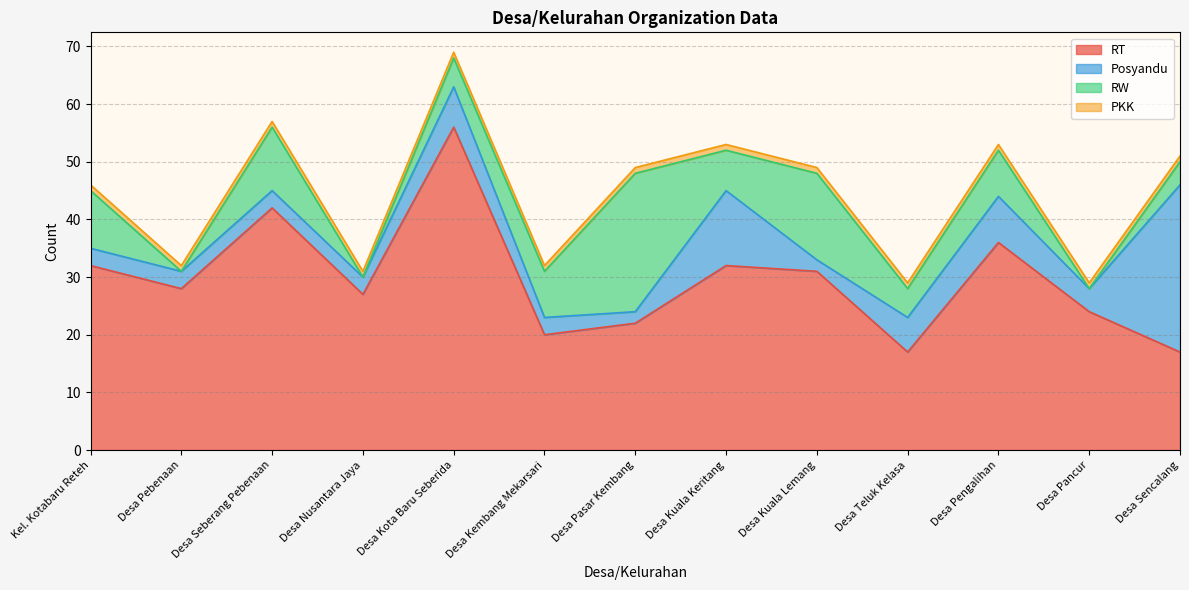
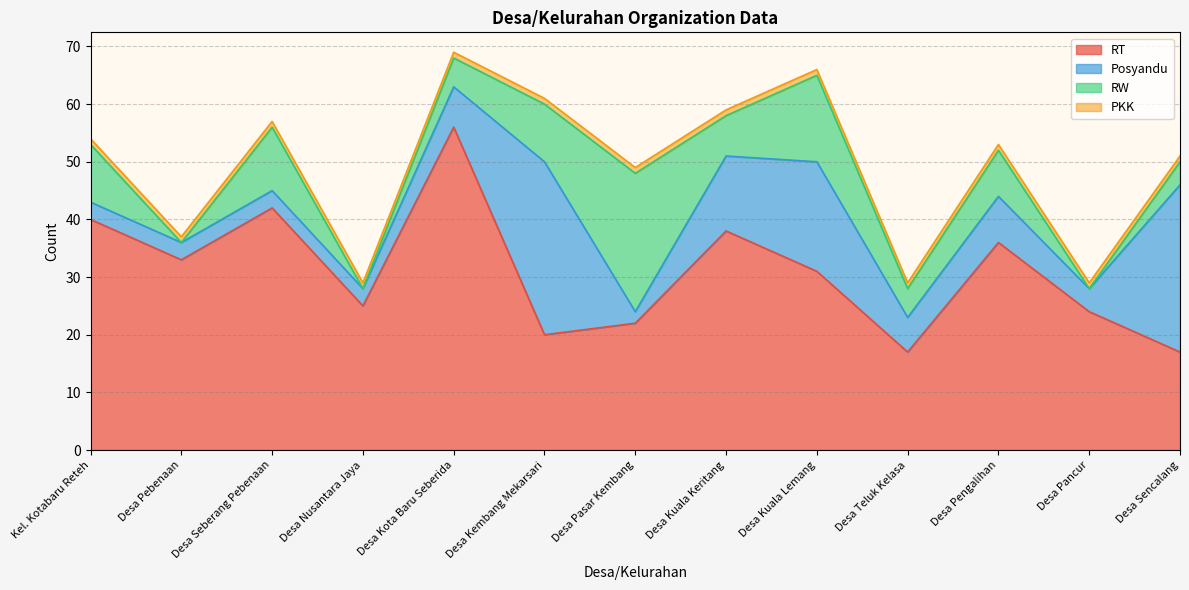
  {
    "RT": {
-     "Kel. Kotabaru Reteh": 32,
-     "Desa Pebenaan": 28,
+     "Kel. Kotabaru Reteh": 40,
+     "Desa Pebenaan": 33,
      "Desa Seberang Pebenaan": 42,
-     "Desa Nusantara Jaya": 27,
+     "Desa Nusantara Jaya": 25,
      "Desa Kota Baru Seberida": 56,
      "Desa Kembang Mekarsari": 20,
      "Desa Pasar Kembang": 22,
-     "Desa Kuala Keritang": 32,
+     "Desa Kuala Keritang": 38,
      "Desa Kuala Lemang": 31,
      "Desa Teluk Kelasa": 17,
      "Desa Pengalihan": 36,
      "Desa Pancur": 24,
      "Desa Sencalang": 17
    },
    "Posyandu": {
      "Kel. Kotabaru Reteh": 3,
      "Desa Seberang Pebenaan": 3,
      "Desa Kota Baru Seberida": 7,
-     "Desa Kembang Mekarsari": 3,
+     "Desa Kembang Mekarsari": 30,
      "Desa Pasar Kembang": 2,
      "Desa Kuala Keritang": 13,
-     "Desa Kuala Lemang": 2,
+     "Desa Kuala Lemang": 19,
      "Desa Teluk Kelasa": 6,
      "Desa Pengalihan": 8,
      "Desa Sencalang": 29
    },
    "RW": {
      "Kel. Kotabaru Reteh": 10,
      "Desa Seberang Pebenaan": 11,
      "Desa Kota Baru Seberida": 5,
-     "Desa Kembang Mekarsari": 8,
+     "Desa Kembang Mekarsari": 10,
      "Desa Pasar Kembang": 24,
      "Desa Kuala Keritang": 7,
      "Desa Kuala Lemang": 15,
      "Desa Teluk Kelasa": 5,
      "Desa Pengalihan": 8,
      "Desa Sencalang": 4
    },
    "PKK": {
      "Kel. Kotabaru Reteh": 1,
      "Desa Pebenaan": 1,
      "Desa Seberang Pebenaan": 1,
      "Desa Nusantara Jaya": 1,
      "Desa Kota Baru Seberida": 1,
      "Desa Kembang Mekarsari": 1,
      "Desa Pasar Kembang": 1,
      "Desa Kuala Keritang": 1,
      "Desa Kuala Lemang": 1,
      "Desa Teluk Kelasa": 1,
      "Desa Pengalihan": 1,
      "Desa Pancur": 1,
      "Desa Sencalang": 1
    }
  }
